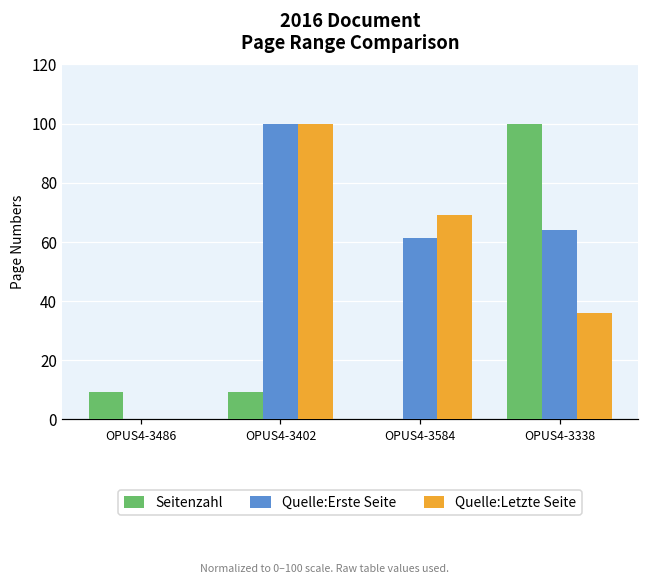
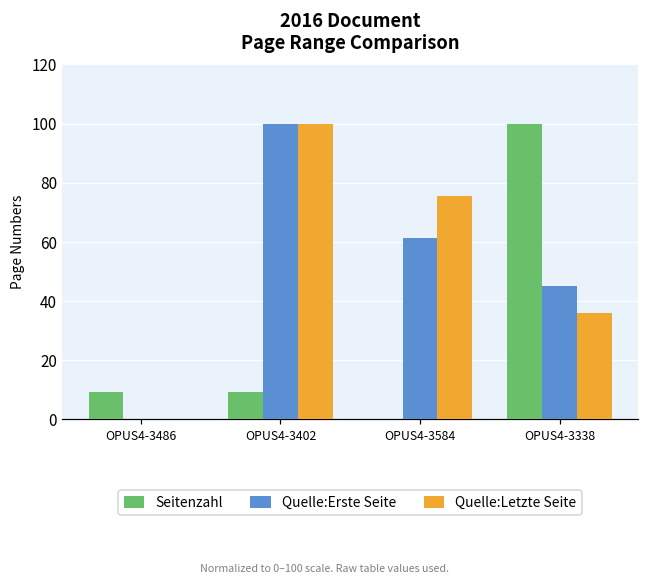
  {
    "Seitenzahl": {
      "OPUS4-3486": 9,
      "OPUS4-3402": 9,
      "OPUS4-3584": 0,
      "OPUS4-3338": 100
    },
    "Quelle:Erste Seite": {
      "OPUS4-3486": 0,
      "OPUS4-3402": 100,
      "OPUS4-3584": 61,
-     "OPUS4-3338": 64
+     "OPUS4-3338": 45
    },
    "Quelle:Letzte Seite": {
      "OPUS4-3486": 0,
      "OPUS4-3402": 100,
-     "OPUS4-3584": 69,
+     "OPUS4-3584": 75,
      "OPUS4-3338": 36
    }
  }
